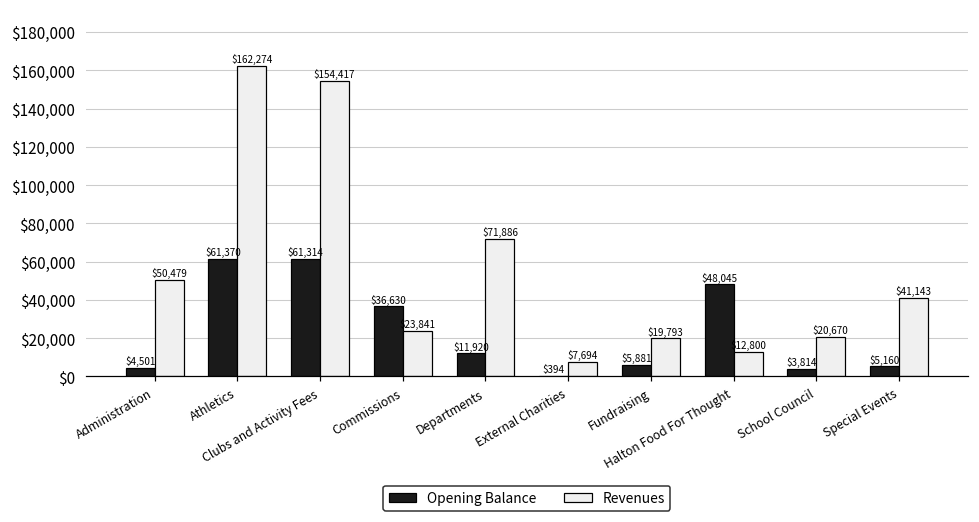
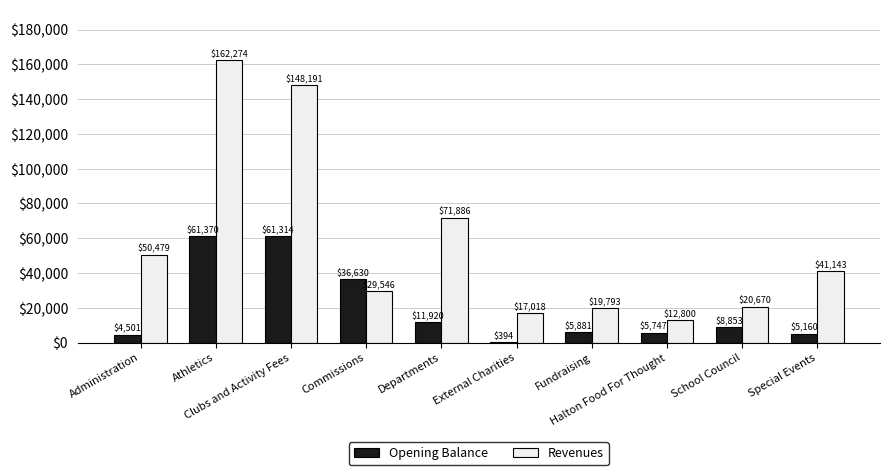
  {
    "Opening Balance": {
      "Administration": "$4,501",
      "Athletics": "$61,370",
      "Clubs and Activity Fees": "$61,314",
      "Commissions": "$36,630",
      "Departments": "$11,920",
      "External Charities": "$394",
      "Fundraising": "$5,881",
-     "Halton Food For Thought": "$48,045",
-     "School Council": "$3,814",
+     "Halton Food For Thought": "$5,747",
+     "School Council": "$8,853",
      "Special Events": "$5,160"
    },
    "Revenues": {
      "Administration": "$50,479",
      "Athletics": "$162,274",
-     "Clubs and Activity Fees": "$154,417",
-     "Commissions": "$23,841",
+     "Clubs and Activity Fees": "$148,191",
+     "Commissions": "$29,546",
      "Departments": "$71,886",
-     "External Charities": "$7,694",
+     "External Charities": "$17,018",
      "Fundraising": "$19,793",
      "Halton Food For Thought": "$12,800",
      "School Council": "$20,670",
      "Special Events": "$41,143"
    }
  }
